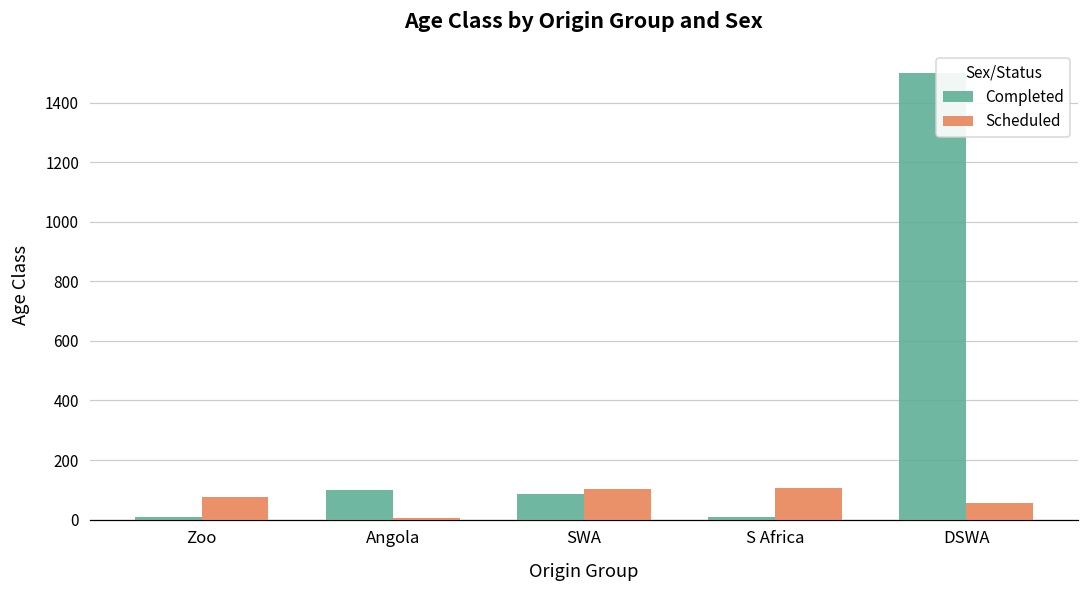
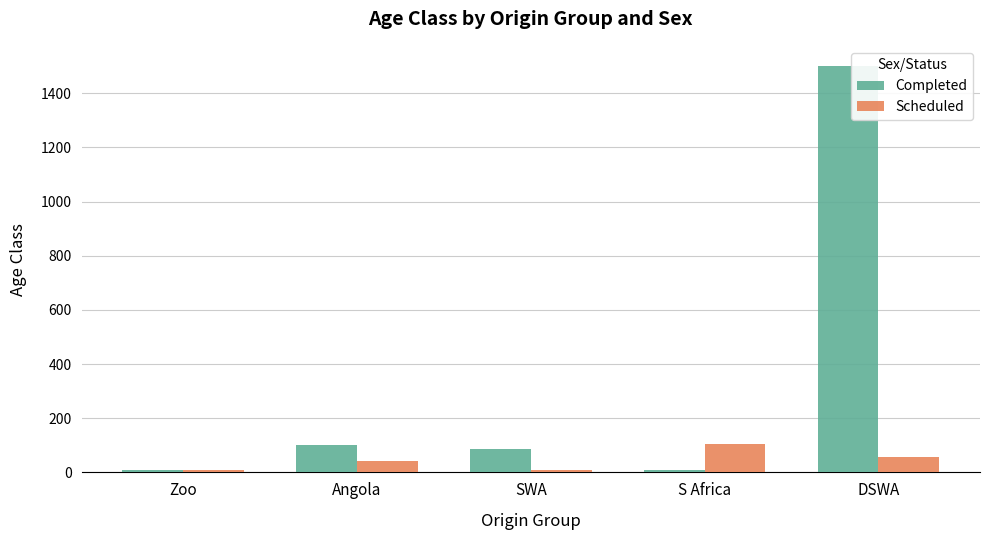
  {
    "Completed": {
      "Zoo": 10,
      "Angola": 100,
      "SWA": 90,
      "S Africa": 10,
      "DSWA": 1500
    },
    "Scheduled": {
-     "Zoo": 80,
-     "Angola": 10,
-     "SWA": 100,
+     "Zoo": 10,
+     "Angola": 40,
+     "SWA": 10,
      "S Africa": 110,
      "DSWA": 60
    }
  }
